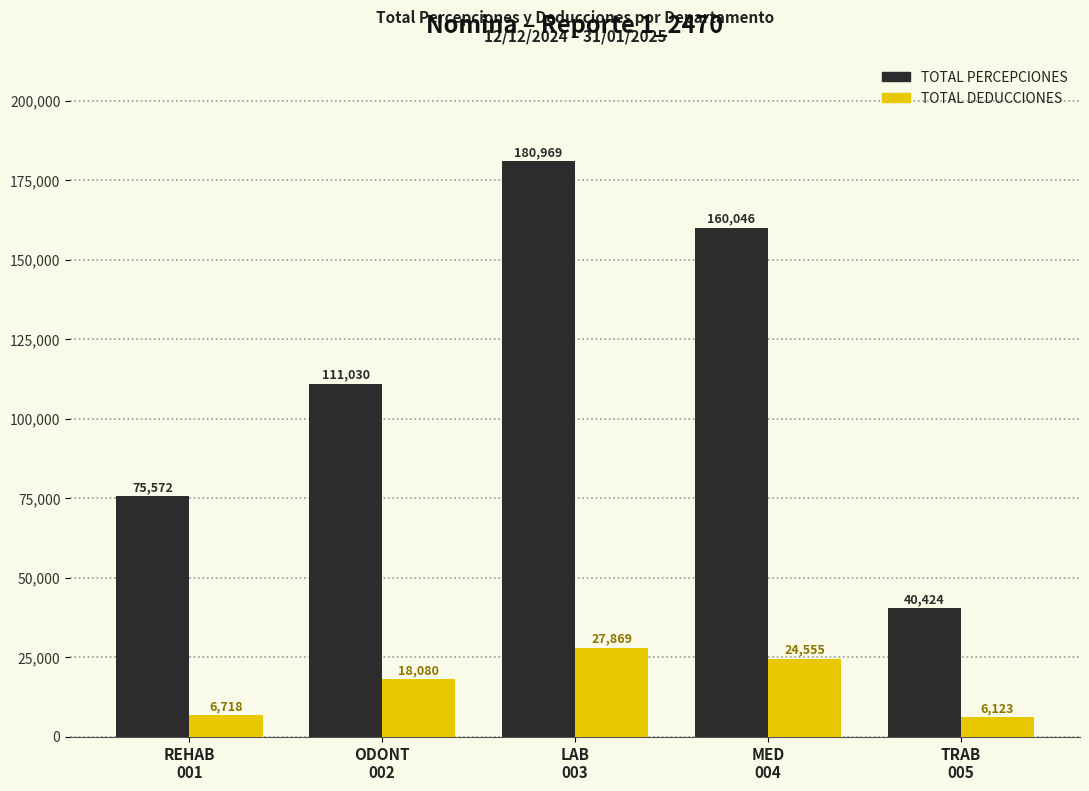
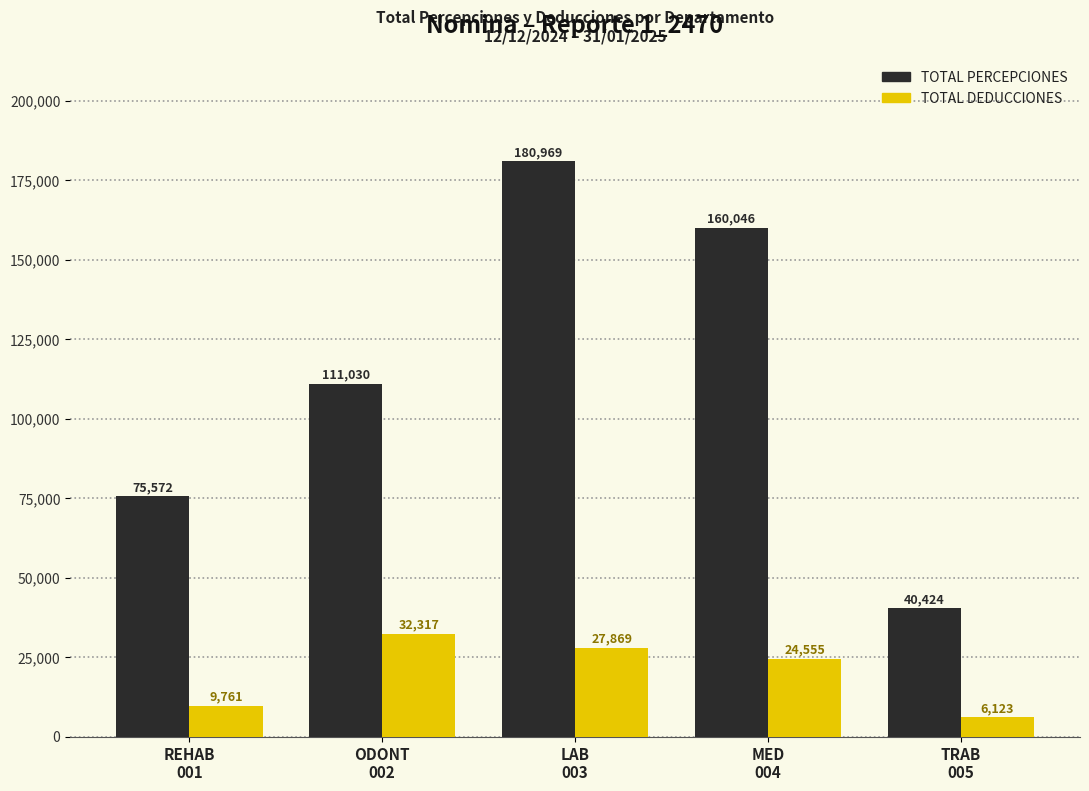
  {
    "TOTAL PERCEPCIONES": {
      "REHAB 001": "75,572",
      "ODONT 002": "111,030",
      "LAB 003": "180,969",
      "MED 004": "160,046",
      "TRAB 005": "40,424"
    },
    "TOTAL DEDUCCIONES": {
-     "REHAB 001": "6,718",
-     "ODONT 002": "18,080",
+     "REHAB 001": "9,761",
+     "ODONT 002": "32,317",
      "LAB 003": "27,869",
      "MED 004": "24,555",
      "TRAB 005": "6,123"
    }
  }
